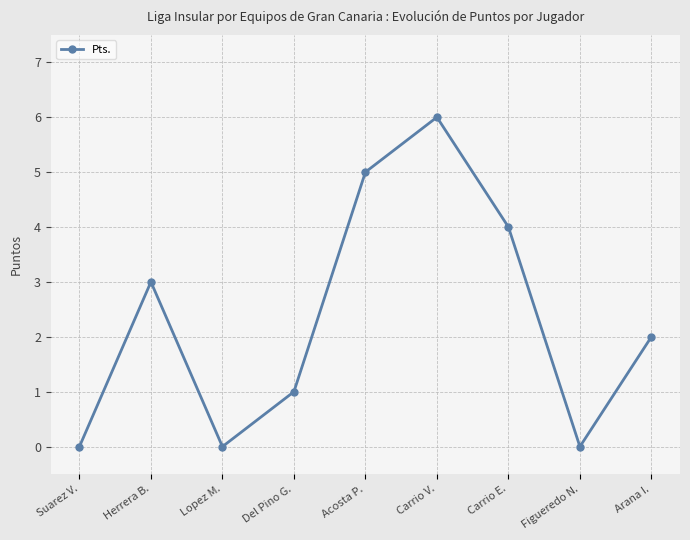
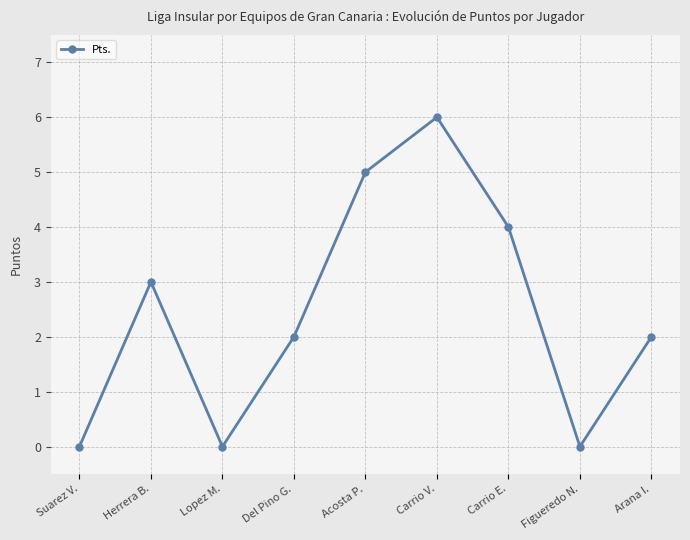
  {
    "Suarez V.": 0,
    "Herrera B.": 3,
    "Lopez M.": 0,
-   "Del Pino G.": 1,
+   "Del Pino G.": 2,
    "Acosta P.": 5,
    "Carrio V.": 6,
    "Carrio E.": 4,
    "Figueredo N.": 0,
    "Arana I.": 2
  }
